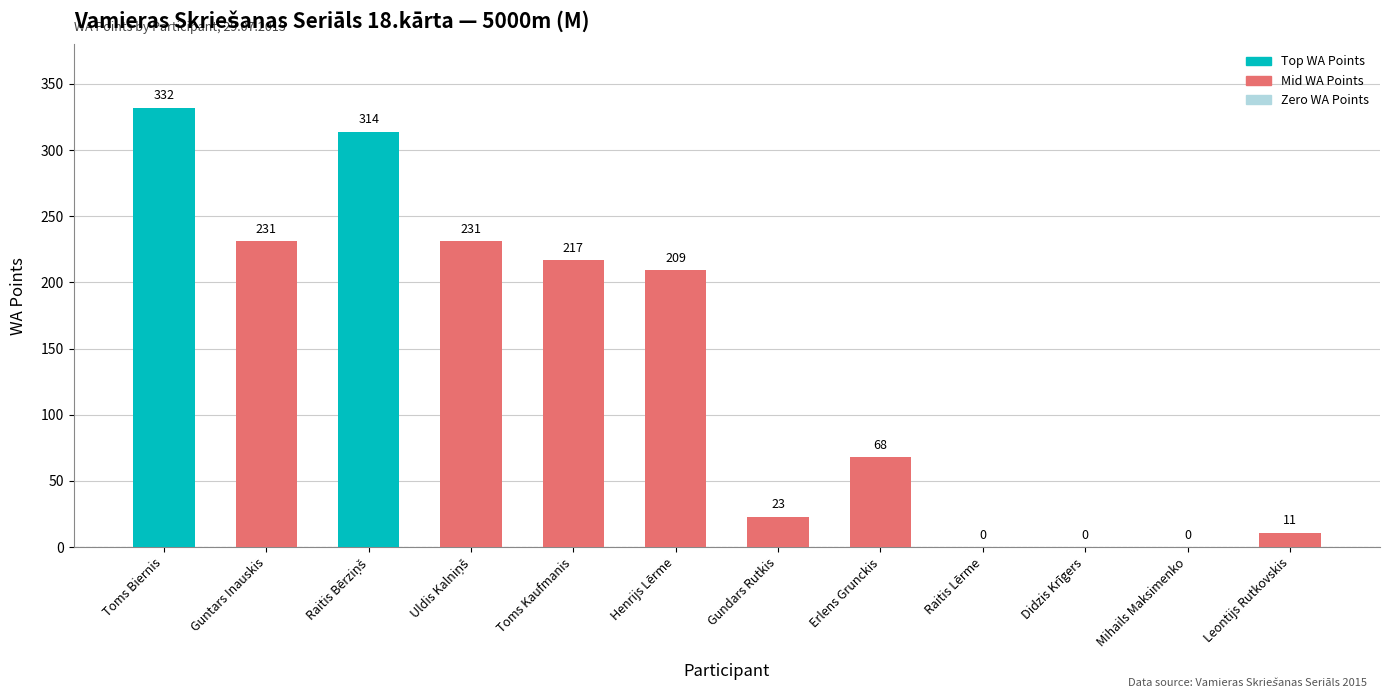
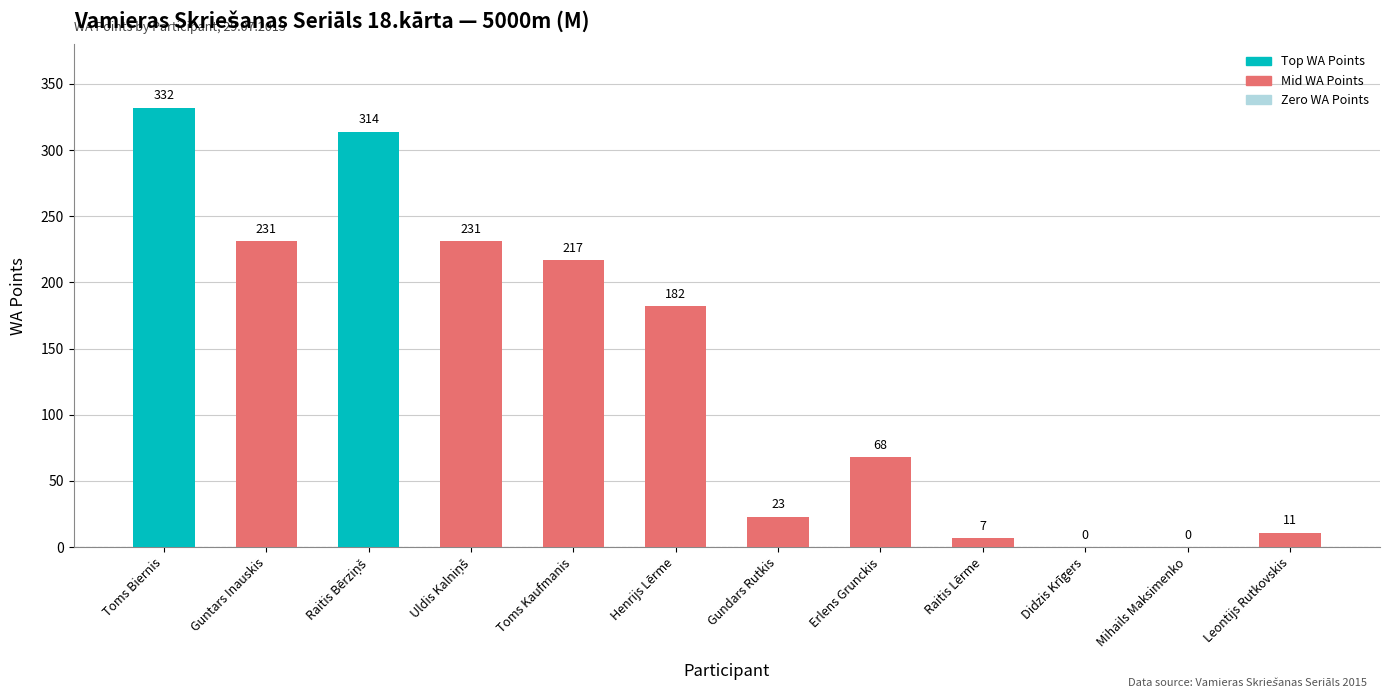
  {
    "Toms Biernis": 332,
    "Guntars Inauskis": 231,
    "Raitis Bērziņš": 314,
    "Uldis Kalniņš": 231,
    "Toms Kaufmanis": 217,
-   "Henrijs Lērme": 209,
+   "Henrijs Lērme": 182,
    "Gundars Rutkis": 23,
    "Erlens Grunckis": 68,
-   "Raitis Lērme": 0,
+   "Raitis Lērme": 7,
    "Didzis Krīgers": 0,
    "Mihails Maksimenko": 0,
    "Leontijs Rutkovskis": 11
  }
